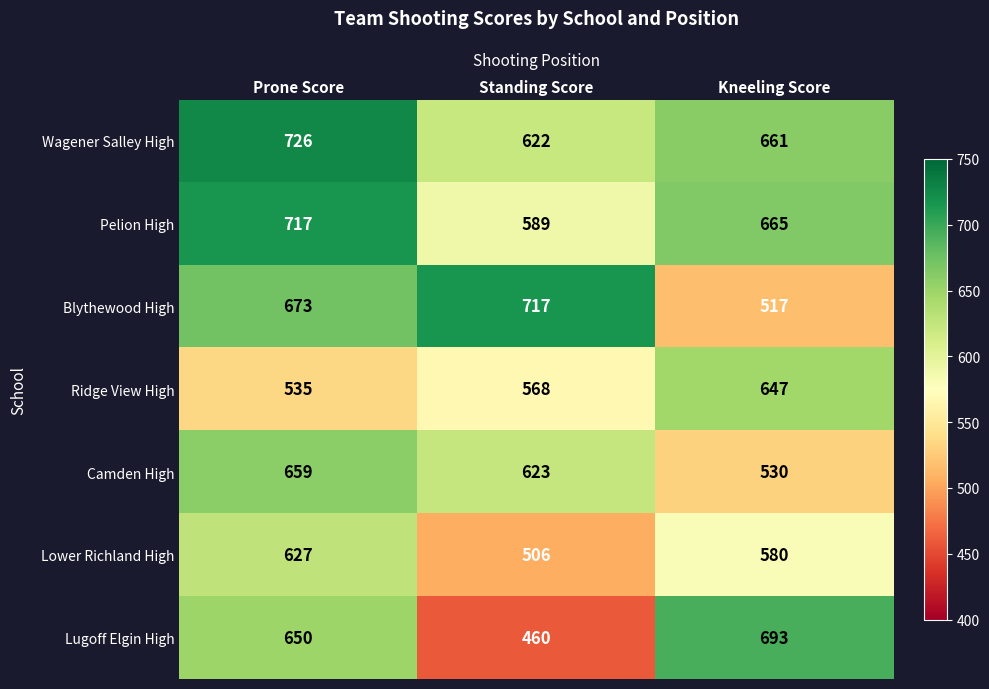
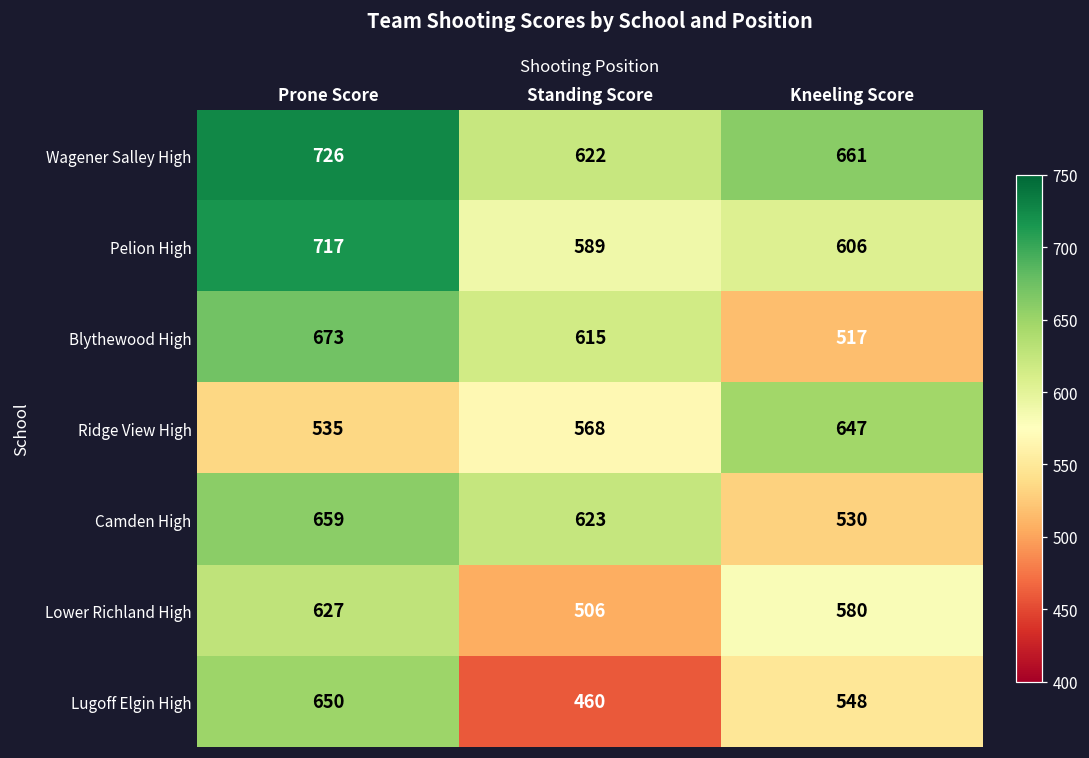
  {
    "Wagener Salley High": {
      "Prone Score": 726,
      "Standing Score": 622,
      "Kneeling Score": 661
    },
    "Pelion High": {
      "Prone Score": 717,
      "Standing Score": 589,
-     "Kneeling Score": 665
+     "Kneeling Score": 606
    },
    "Blythewood High": {
      "Prone Score": 673,
-     "Standing Score": 717,
+     "Standing Score": 615,
      "Kneeling Score": 517
    },
    "Ridge View High": {
      "Prone Score": 535,
      "Standing Score": 568,
      "Kneeling Score": 647
    },
    "Camden High": {
      "Prone Score": 659,
      "Standing Score": 623,
      "Kneeling Score": 530
    },
    "Lower Richland High": {
      "Prone Score": 627,
      "Standing Score": 506,
      "Kneeling Score": 580
    },
    "Lugoff Elgin High": {
      "Prone Score": 650,
      "Standing Score": 460,
-     "Kneeling Score": 693
+     "Kneeling Score": 548
    }
  }
